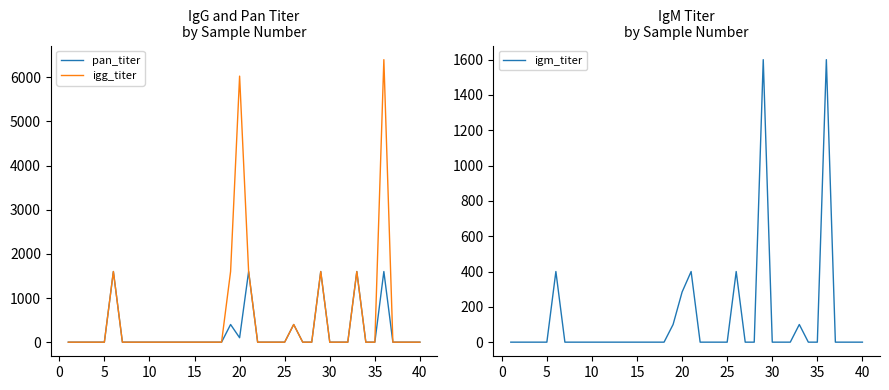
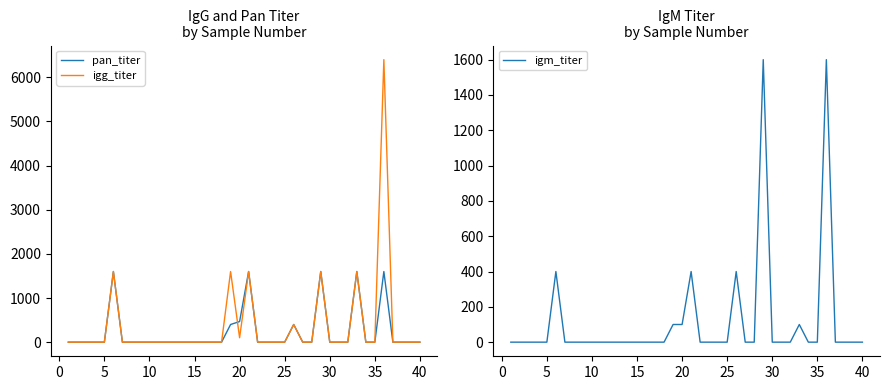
  {
    "IgG and Pan Titer by Sample Number": {
      "pan_titer": {
-       "20": 100
+       "20": 500
      },
      "igg_titer": {
-       "20": 6000
+       "20": 100
      }
    },
    "IgM Titer by Sample Number": {
      "5": 0,
      "10": 0,
      "15": 0,
-     "20": 280,
+     "20": 100,
      "25": 0,
      "30": 0,
      "35": 0,
      "40": 0
    }
  }
